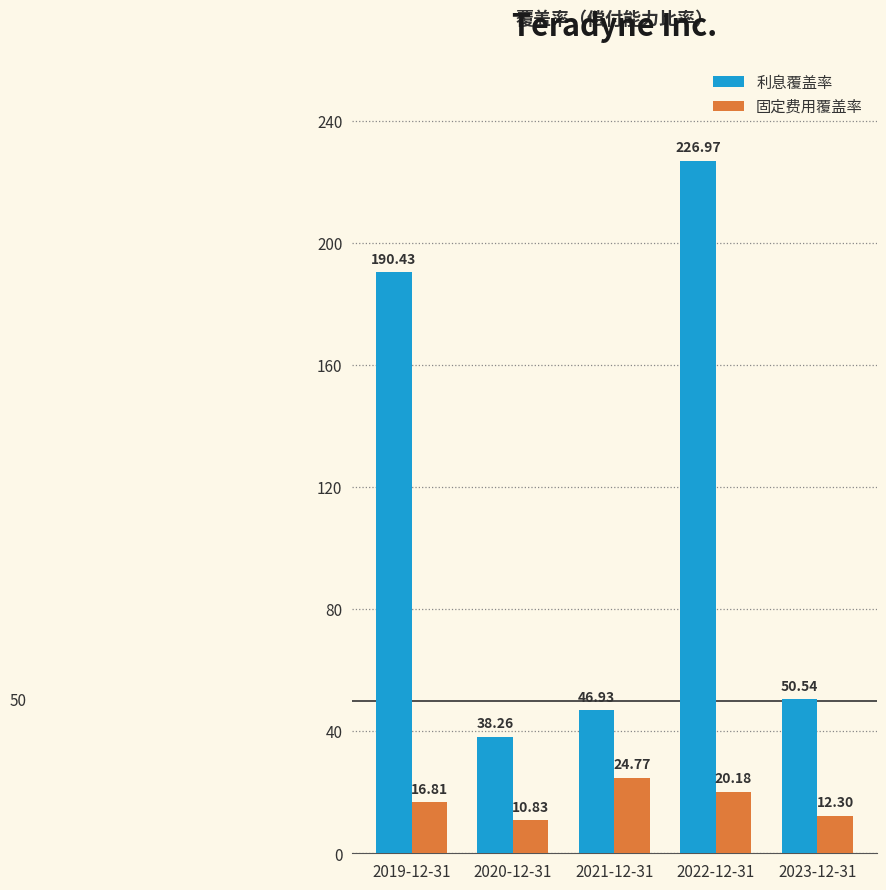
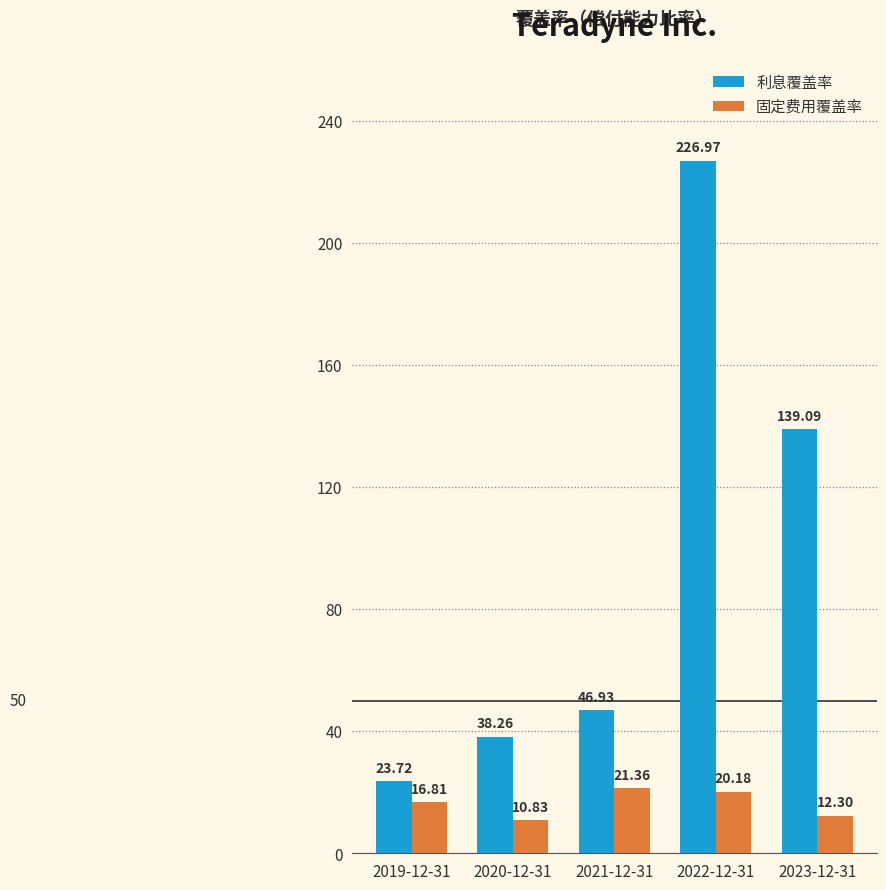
  {
    "利息覆盖率": {
-     "2019-12-31": 190.43,
+     "2019-12-31": 23.72,
      "2020-12-31": 38.26,
      "2021-12-31": 46.93,
      "2022-12-31": 226.97,
-     "2023-12-31": 50.54
+     "2023-12-31": 139.09
    },
    "固定费用覆盖率": {
      "2019-12-31": 16.81,
      "2020-12-31": 10.83,
-     "2021-12-31": 24.77,
+     "2021-12-31": 21.36,
      "2022-12-31": 20.18,
      "2023-12-31": 12.30
    }
  }
